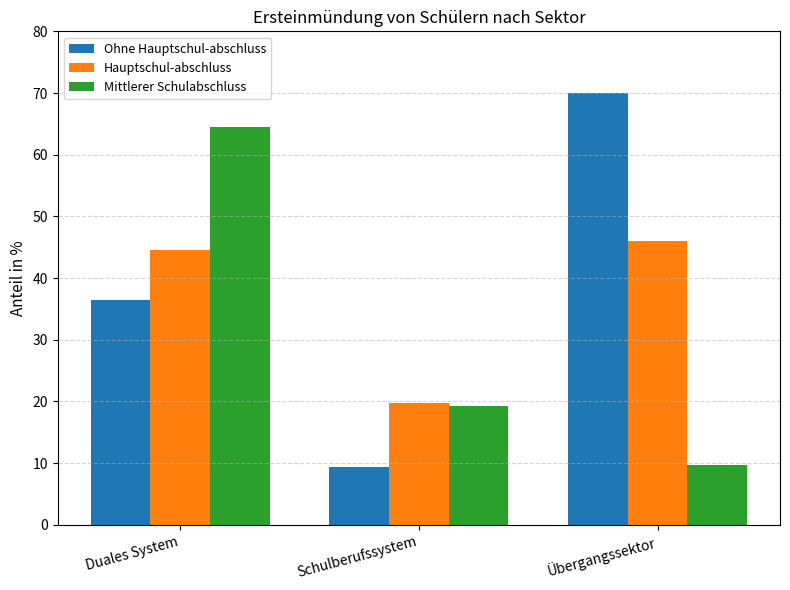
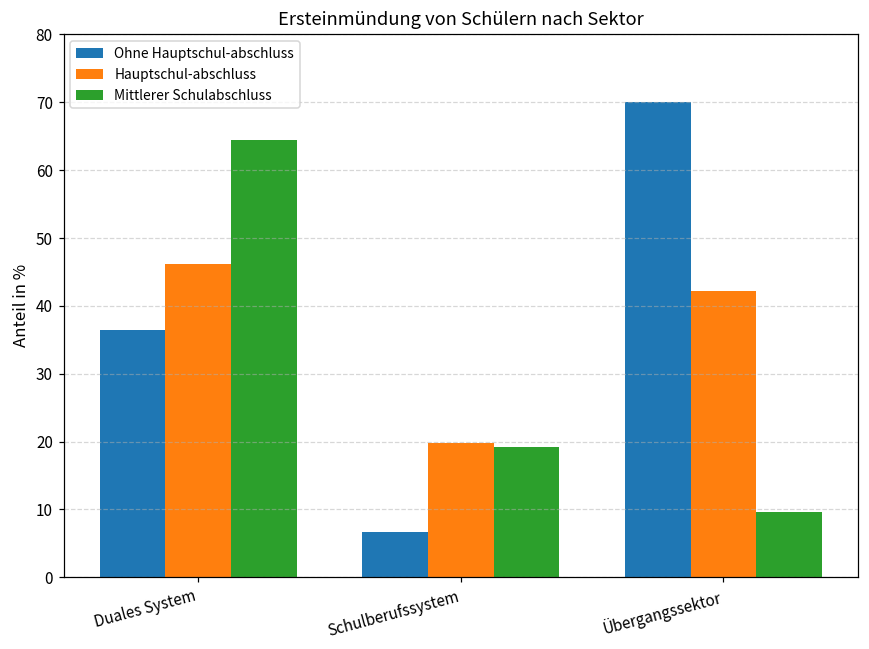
  {
    "Ohne Hauptschul-abschluss": {
      "Duales System": 36,
-     "Schulberufssystem": 9,
+     "Schulberufssystem": 7,
      "Übergangssektor": 70
    },
    "Hauptschul-abschluss": {
-     "Duales System": 45,
+     "Duales System": 46,
      "Schulberufssystem": 20,
-     "Übergangssektor": 46
+     "Übergangssektor": 42
    },
    "Mittlerer Schulabschluss": {
      "Duales System": 64,
      "Schulberufssystem": 19,
      "Übergangssektor": 10
    }
  }
